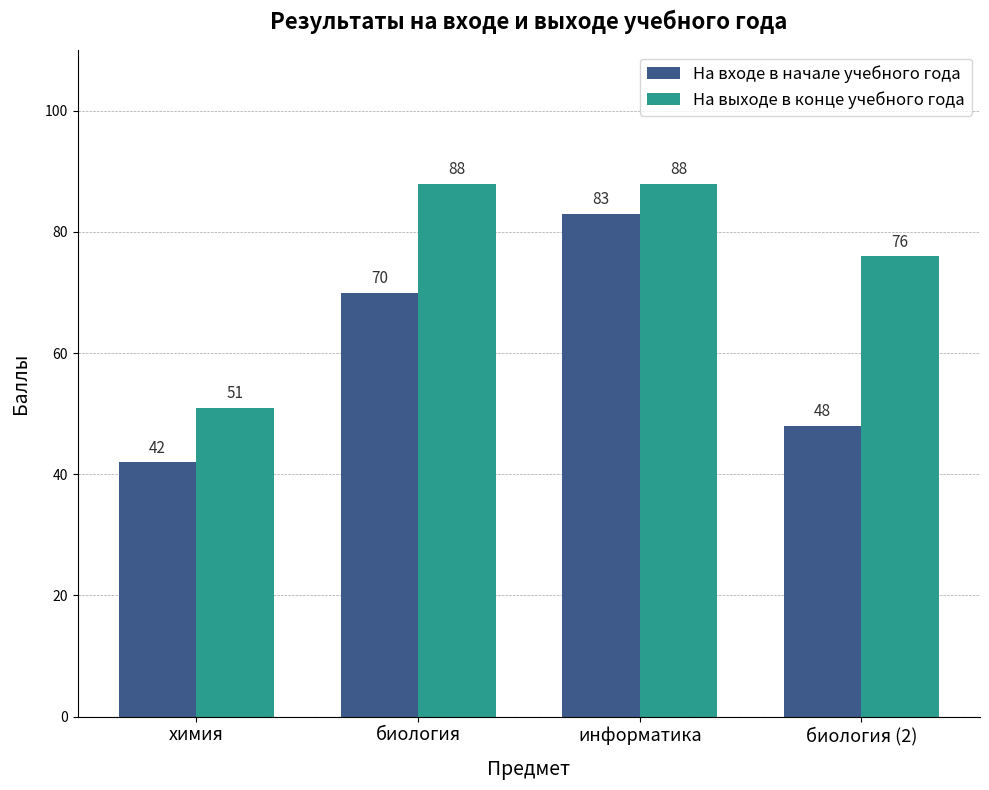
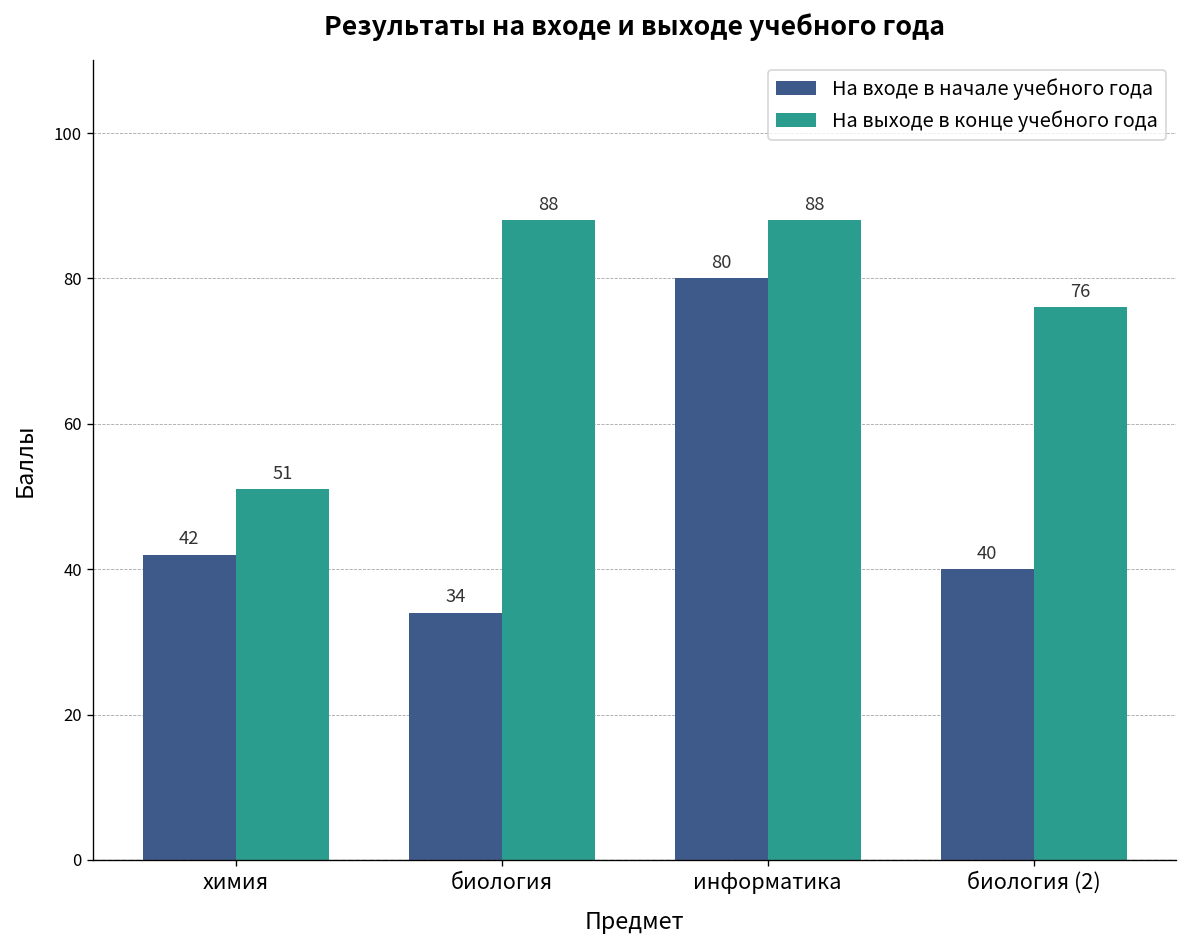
  {
    "На входе в начале учебного года": {
      "химия": 42,
-     "биология": 70,
-     "информатика": 83,
-     "биология (2)": 48
+     "биология": 34,
+     "информатика": 80,
+     "биология (2)": 40
    },
    "На выходе в конце учебного года": {
      "химия": 51,
      "биология": 88,
      "информатика": 88,
      "биология (2)": 76
    }
  }
